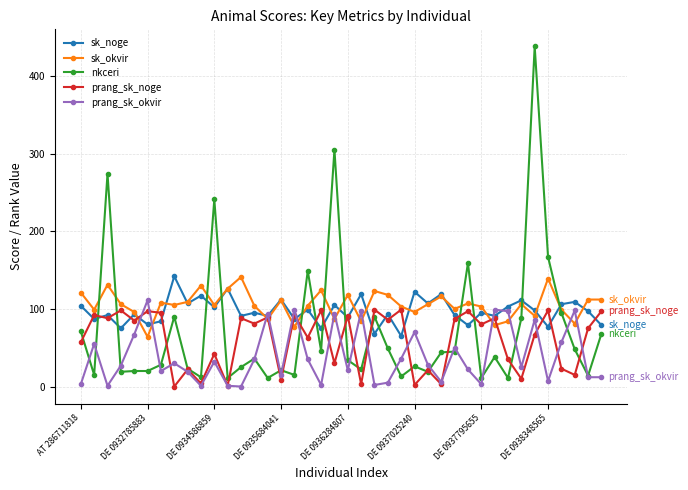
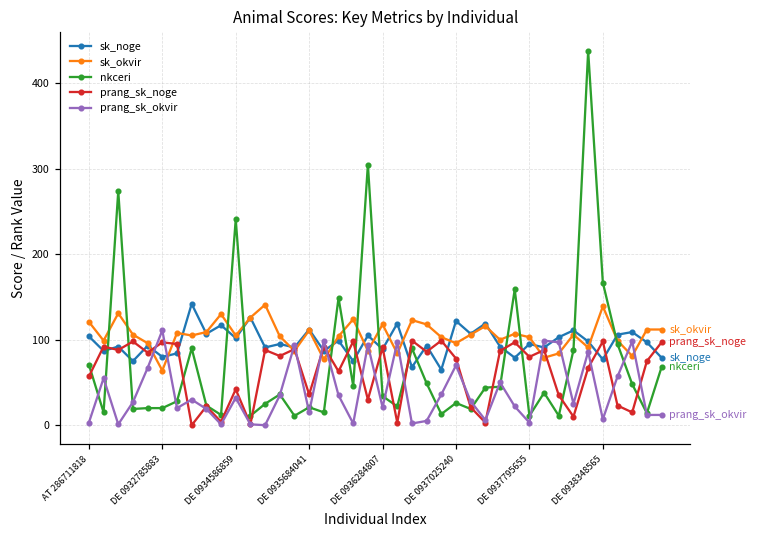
  {
    "sk_noge": {
      "AT 286711818": 100,
      "DE 0932785883": 80,
      "DE 0937025240": 120,
      "DE 0937795655": 100,
      "DE 0938348565": 80
    },
    "sk_okvir": {
      "AT 286711818": 120,
      "DE 0932785883": 60,
      "DE 0936284807": 120,
      "DE 0937025240": 100,
      "DE 0937795655": 100,
      "DE 0938348565": 140
    },
    "nkceri": {
      "AT 286711818": 70,
      "DE 0932785883": 20,
      "DE 0934586859": 240,
      "DE 0935684041": 20,
      "DE 0936284807": 30,
      "DE 0937025240": 30,
      "DE 0937795655": 10,
      "DE 0938348565": 170
    },
    "prang_sk_noge": {
      "AT 286711818": 60,
      "DE 0932785883": 100,
      "DE 0934586859": 40,
-     "DE 0935684041": 10,
-     "DE 0937025240": 0,
+     "DE 0935684041": 40,
+     "DE 0937025240": 80,
      "DE 0937795655": 80,
      "DE 0938348565": 100
    },
    "prang_sk_okvir": {
      "AT 286711818": 0,
      "DE 0932785883": 110,
      "DE 0934586859": 30,
      "DE 0935684041": 20,
      "DE 0936284807": 20,
      "DE 0937025240": 70,
      "DE 0937795655": 0,
      "DE 0938348565": 10
    }
  }
